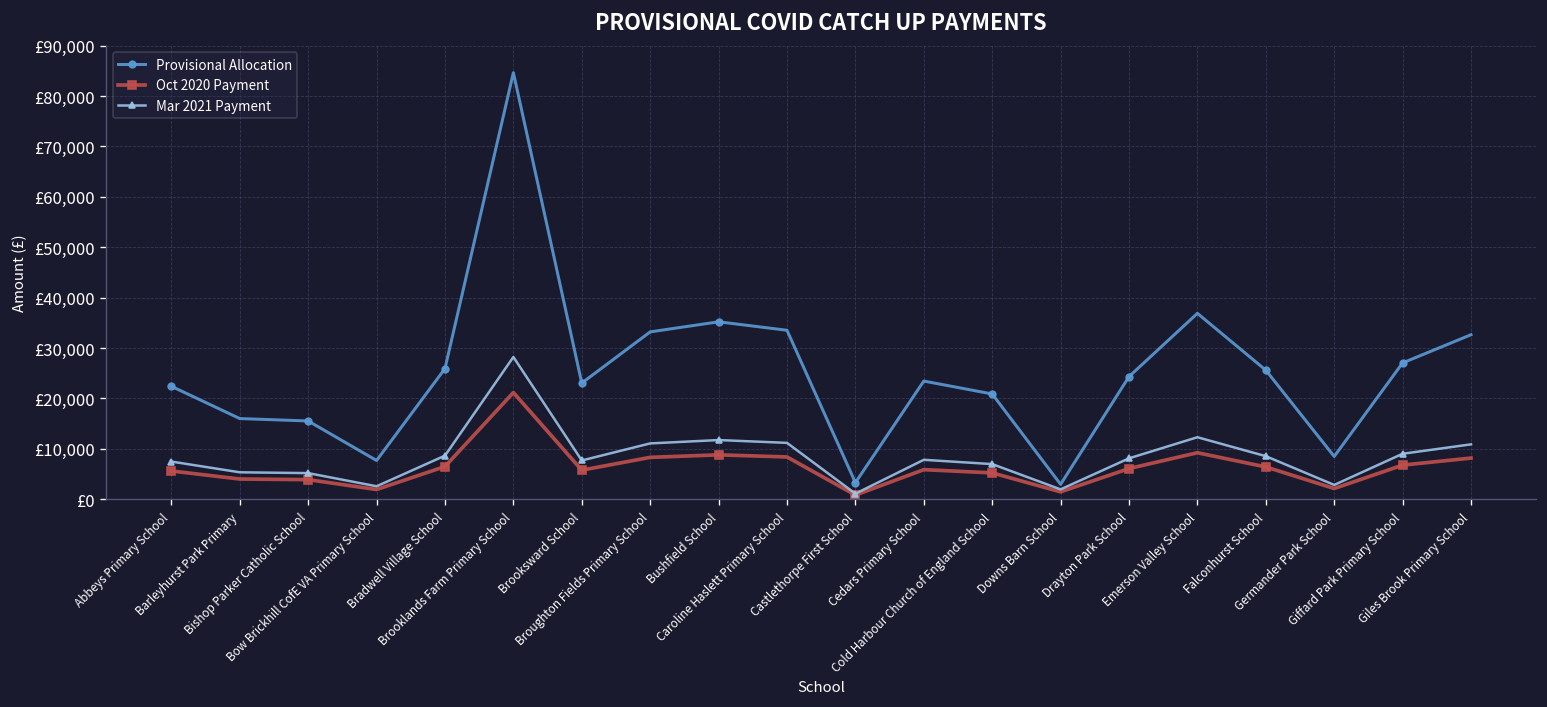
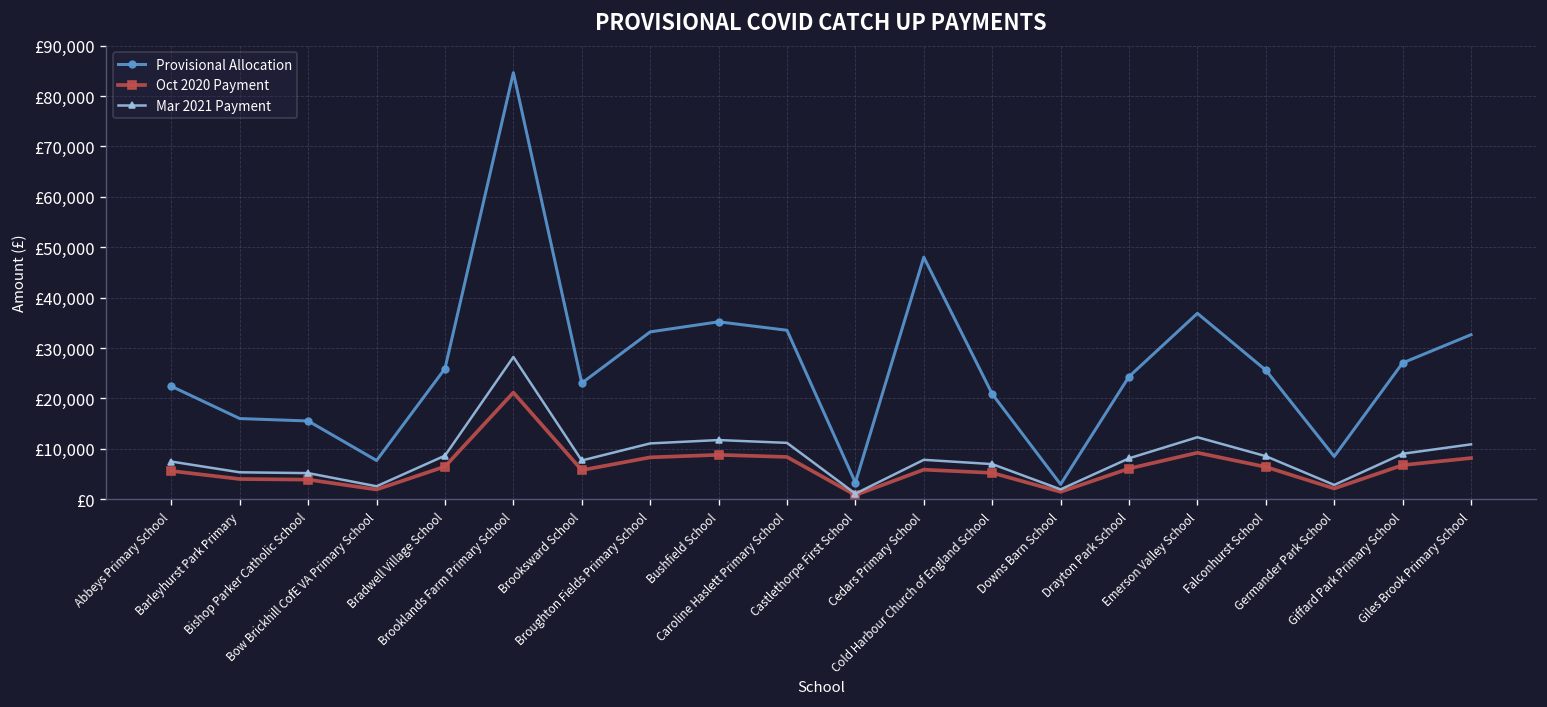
  {
    "Provisional Allocation": {
      "Abbeys Primary School": "£22,000",
      "Barleyhurst Park Primary": "£16,000",
      "Bishop Parker Catholic School": "£16,000",
      "Bow Brickhill CofE VA Primary School": "£8,000",
      "Bradwell Village School": "£26,000",
      "Brooklands Farm Primary School": "£85,000",
      "Brooksward School": "£23,000",
      "Broughton Fields Primary School": "£33,000",
      "Bushfield School": "£35,000",
      "Caroline Haslett Primary School": "£34,000",
      "Castlethorpe First School": "£3,000",
-     "Cedars Primary School": "£23,000",
+     "Cedars Primary School": "£48,000",
      "Cold Harbour Church of England School": "£21,000",
      "Downs Barn School": "£3,000",
      "Drayton Park School": "£24,000",
      "Emerson Valley School": "£37,000",
      "Falconhurst School": "£26,000",
      "Germander Park School": "£8,000",
      "Giffard Park Primary School": "£27,000",
      "Giles Brook Primary School": "£33,000"
    },
    "Oct 2020 Payment": {
      "Abbeys Primary School": "£6,000",
      "Barleyhurst Park Primary": "£4,000",
      "Bishop Parker Catholic School": "£4,000",
      "Bow Brickhill CofE VA Primary School": "£2,000",
      "Bradwell Village School": "£6,000",
      "Brooklands Farm Primary School": "£21,000",
      "Brooksward School": "£6,000",
      "Broughton Fields Primary School": "£8,000",
      "Bushfield School": "£9,000",
      "Caroline Haslett Primary School": "£8,000",
      "Cedars Primary School": "£6,000",
      "Cold Harbour Church of England School": "£5,000",
      "Drayton Park School": "£6,000",
      "Emerson Valley School": "£9,000",
      "Falconhurst School": "£6,000",
      "Germander Park School": "£2,000",
      "Giffard Park Primary School": "£7,000",
      "Giles Brook Primary School": "£8,000"
    },
    "Mar 2021 Payment": {
      "Abbeys Primary School": "£7,000",
      "Barleyhurst Park Primary": "£5,000",
      "Bishop Parker Catholic School": "£5,000",
      "Bow Brickhill CofE VA Primary School": "£3,000",
      "Bradwell Village School": "£9,000",
      "Brooklands Farm Primary School": "£28,000",
      "Brooksward School": "£8,000",
      "Broughton Fields Primary School": "£11,000",
      "Bushfield School": "£12,000",
      "Caroline Haslett Primary School": "£11,000",
      "Cedars Primary School": "£8,000",
      "Cold Harbour Church of England School": "£7,000",
      "Drayton Park School": "£8,000",
      "Emerson Valley School": "£12,000",
      "Falconhurst School": "£9,000",
      "Germander Park School": "£3,000",
      "Giffard Park Primary School": "£9,000",
      "Giles Brook Primary School": "£11,000"
    }
  }
